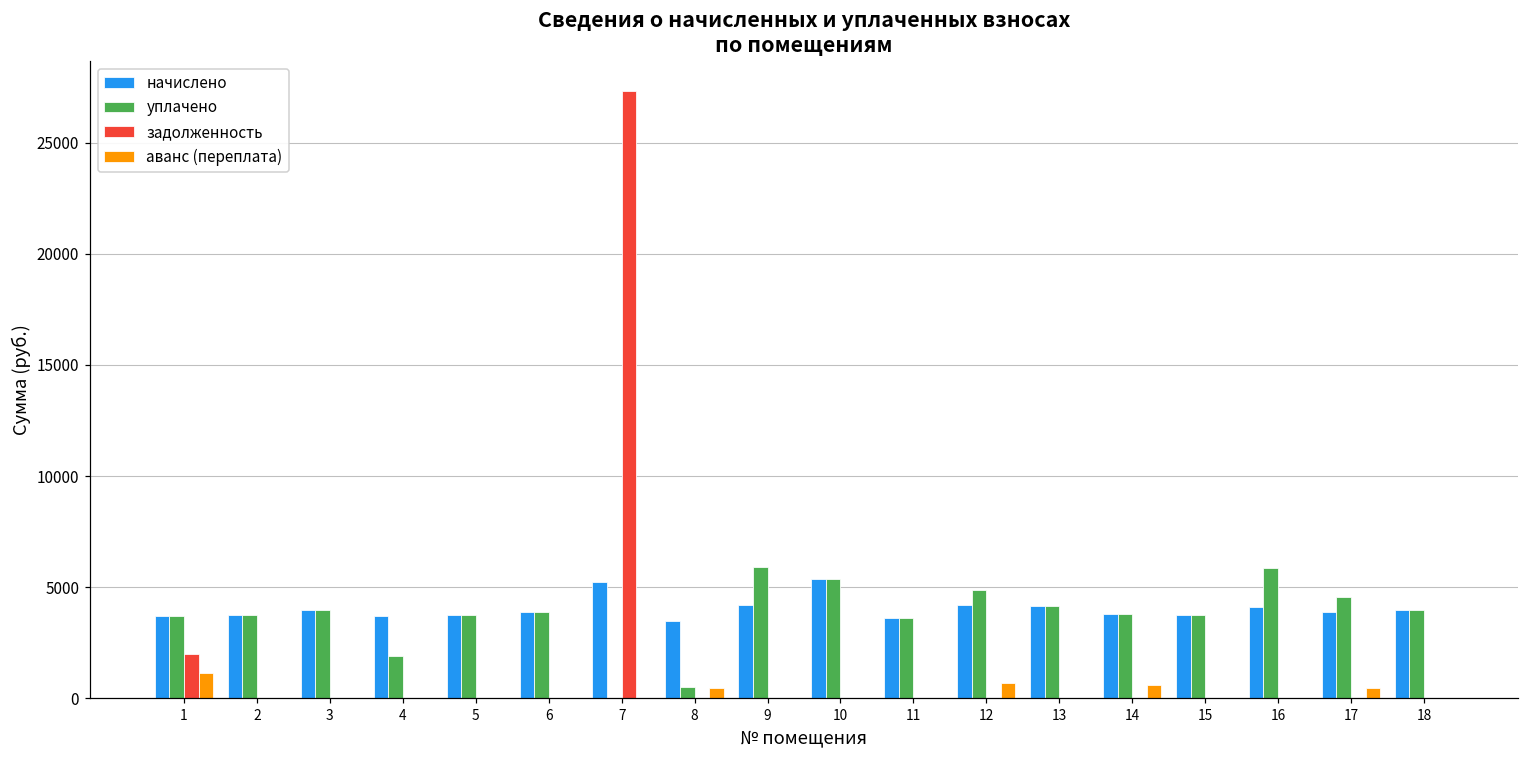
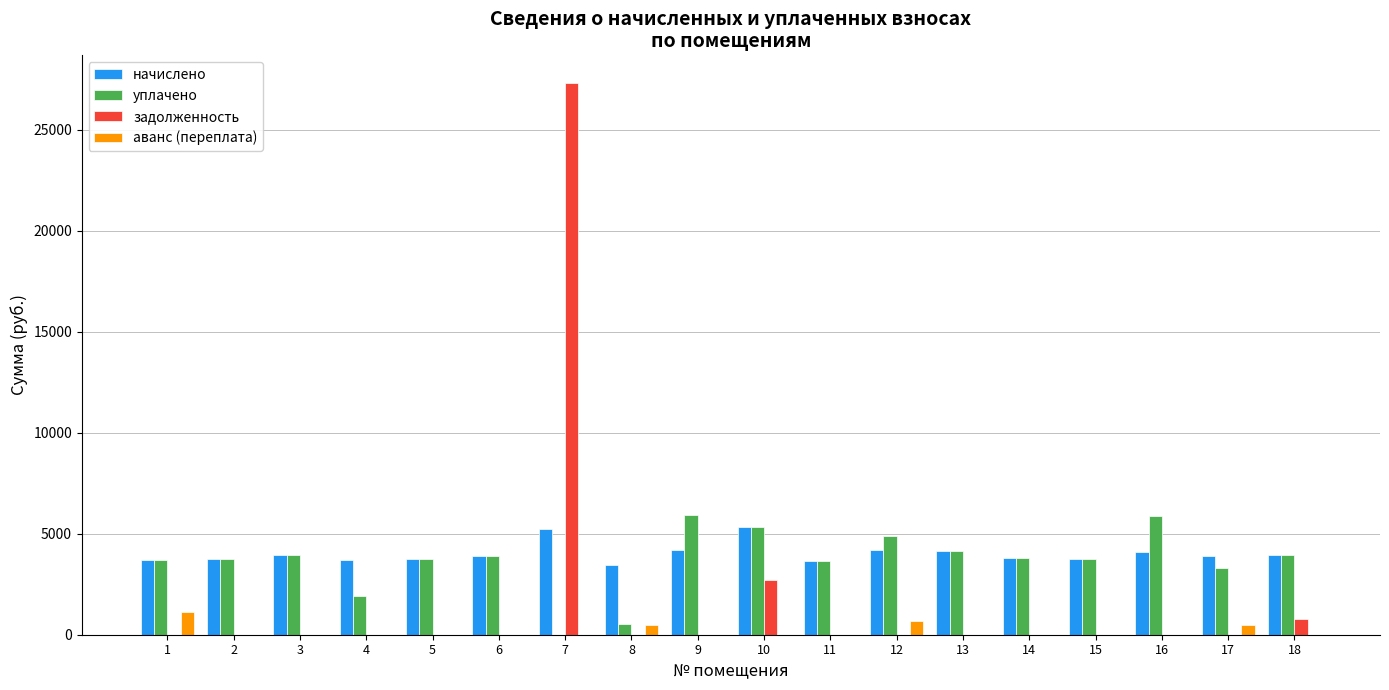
  {
    "начислено": {
      "1": 3700,
      "2": 3800,
      "3": 4000,
      "4": 3700,
      "5": 3800,
      "6": 3900,
      "7": 5200,
      "8": 3500,
      "9": 4200,
      "10": 5400,
      "11": 3600,
      "12": 4200,
      "13": 4100,
      "14": 3800,
      "15": 3700,
      "16": 4100,
      "17": 3900,
      "18": 4000
    },
    "уплачено": {
      "1": 3700,
      "2": 3800,
      "3": 4000,
      "4": 1900,
      "5": 3800,
      "6": 3900,
      "7": 0,
      "8": 500,
      "9": 5900,
      "10": 5400,
      "11": 3600,
      "12": 4900,
      "13": 4100,
      "14": 3800,
      "15": 3700,
      "16": 5900,
-     "17": 4600,
+     "17": 3300,
      "18": 4000
    },
    "задолженность": {
-     "1": 2000,
+     "1": 0,
      "2": 0,
      "3": 0,
      "4": 0,
      "5": 0,
      "6": 0,
      "7": 27300,
      "8": 0,
      "9": 0,
-     "10": 0,
+     "10": 2700,
      "11": 0,
      "12": 0,
      "13": 0,
      "14": 0,
      "15": 0,
      "16": 0,
      "17": 0,
-     "18": 0
+     "18": 800
    },
    "аванс (переплата)": {
      "1": 1100,
      "2": 0,
      "3": 0,
      "4": 0,
      "5": 0,
      "6": 0,
      "7": 0,
      "8": 500,
      "9": 0,
      "10": 0,
      "11": 0,
      "12": 700,
      "13": 0,
-     "14": 600,
+     "14": 0,
      "15": 0,
      "16": 0,
      "17": 500,
      "18": 0
    }
  }
